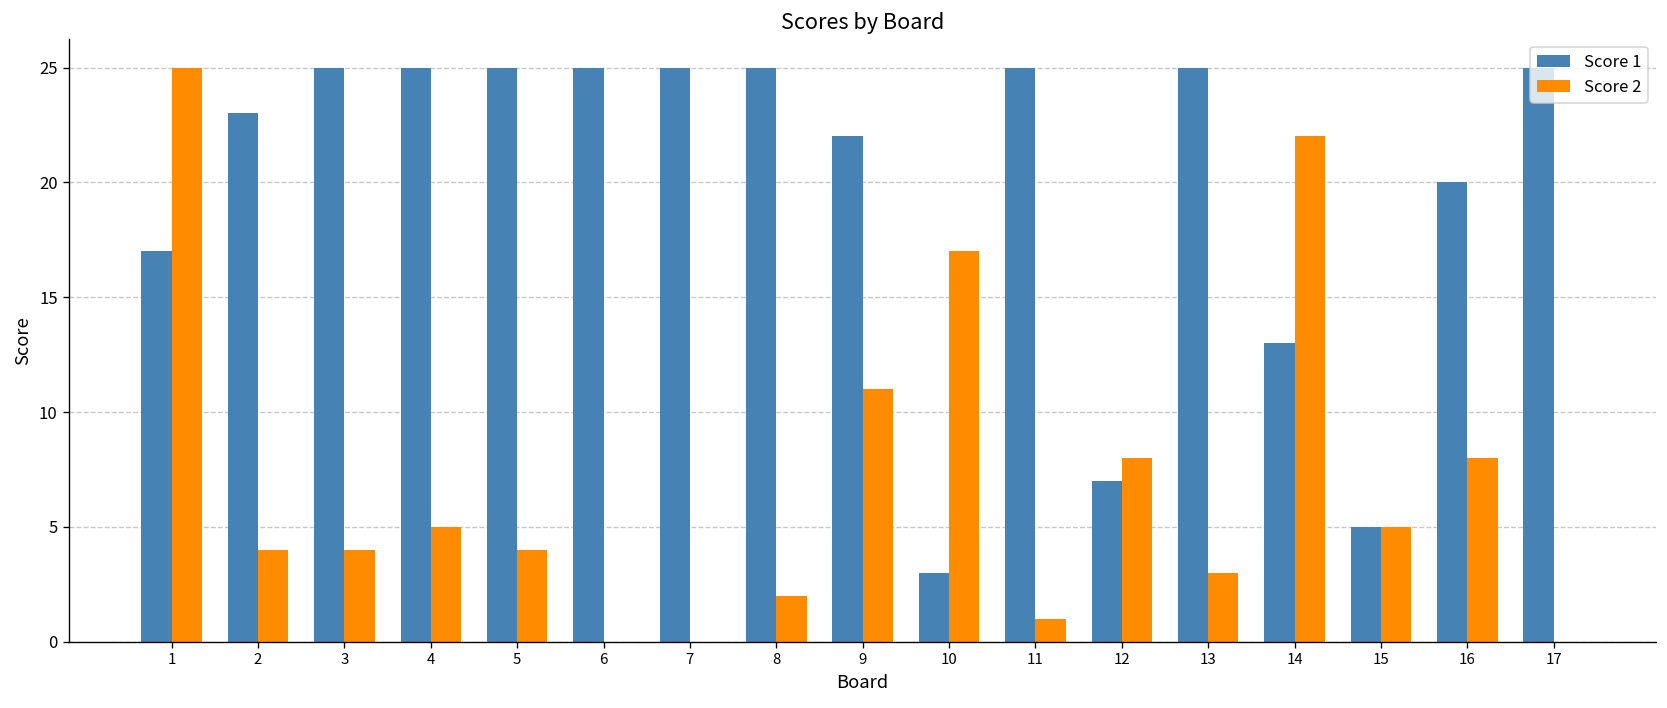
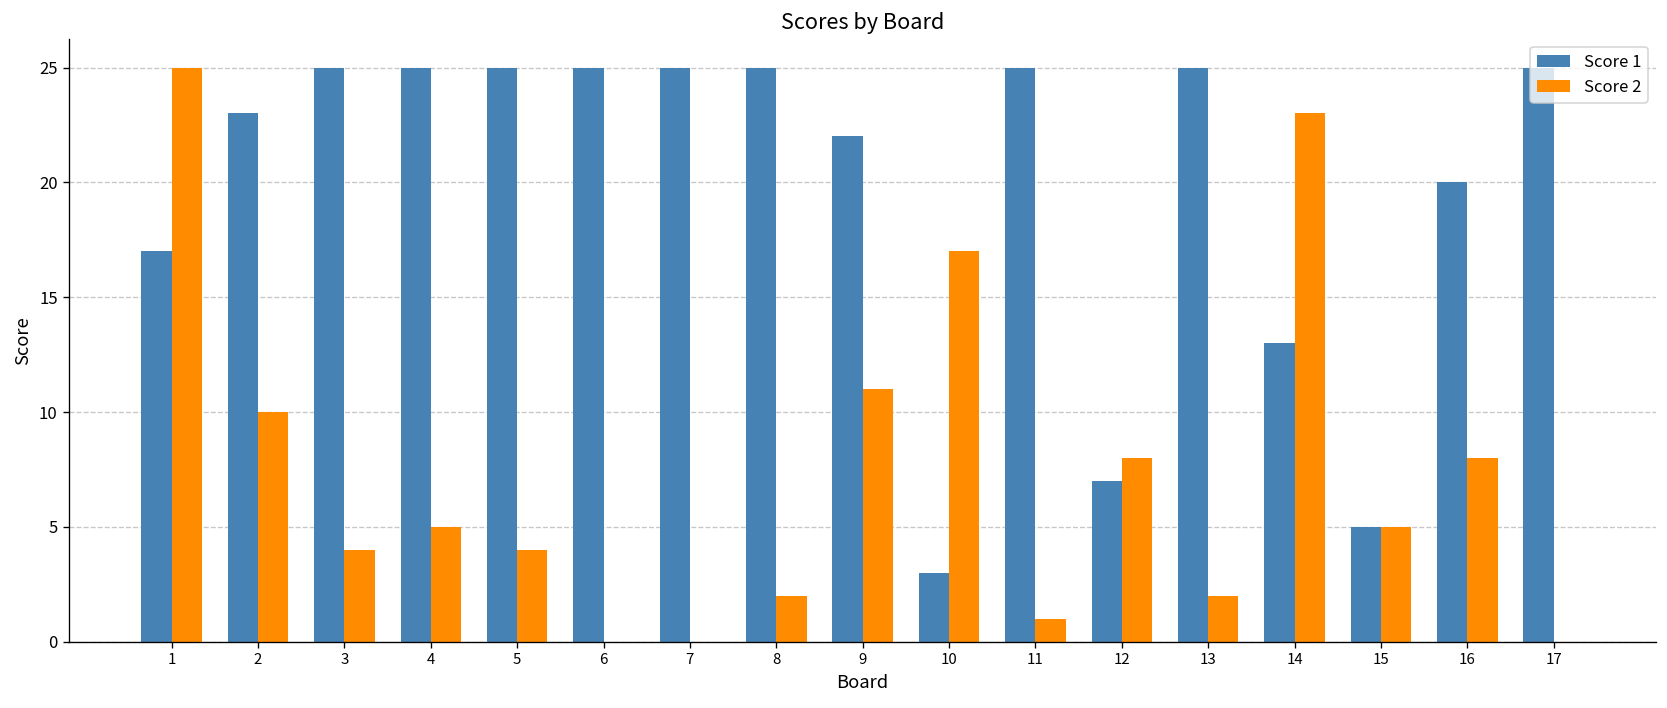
  {
    "Score 1": {
      "1": 17,
      "2": 23,
      "3": 25,
      "4": 25,
      "5": 25,
      "6": 25,
      "7": 25,
      "8": 25,
      "9": 22,
      "10": 3,
      "11": 25,
      "12": 7,
      "13": 25,
      "14": 13,
      "15": 5,
      "16": 20
    },
    "Score 2": {
      "1": 25,
-     "2": 4,
+     "2": 10,
      "3": 4,
      "4": 5,
      "5": 4,
      "6": 0,
      "7": 0,
      "8": 2,
      "9": 11,
      "10": 17,
      "11": 1,
      "12": 8,
-     "13": 3,
-     "14": 22,
+     "13": 2,
+     "14": 23,
      "15": 5,
      "16": 8,
      "17": 0
    }
  }
